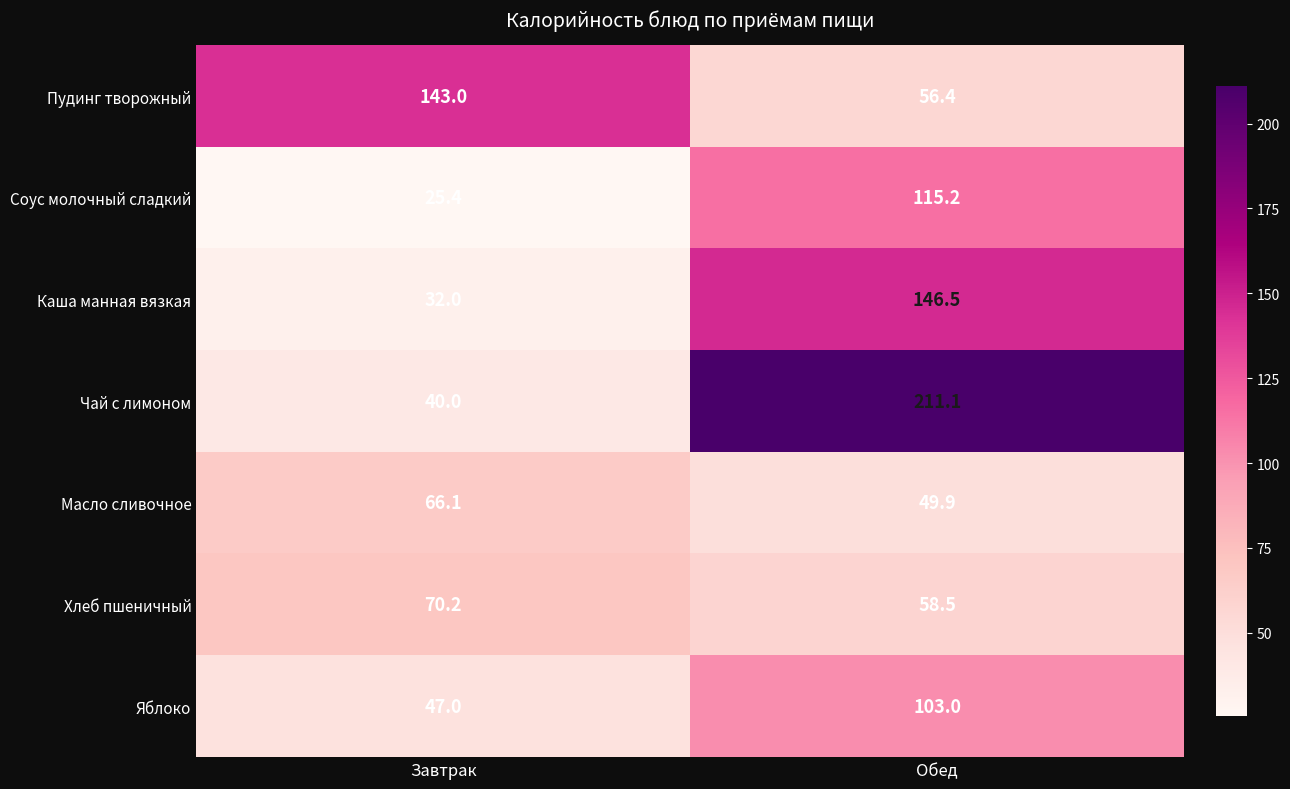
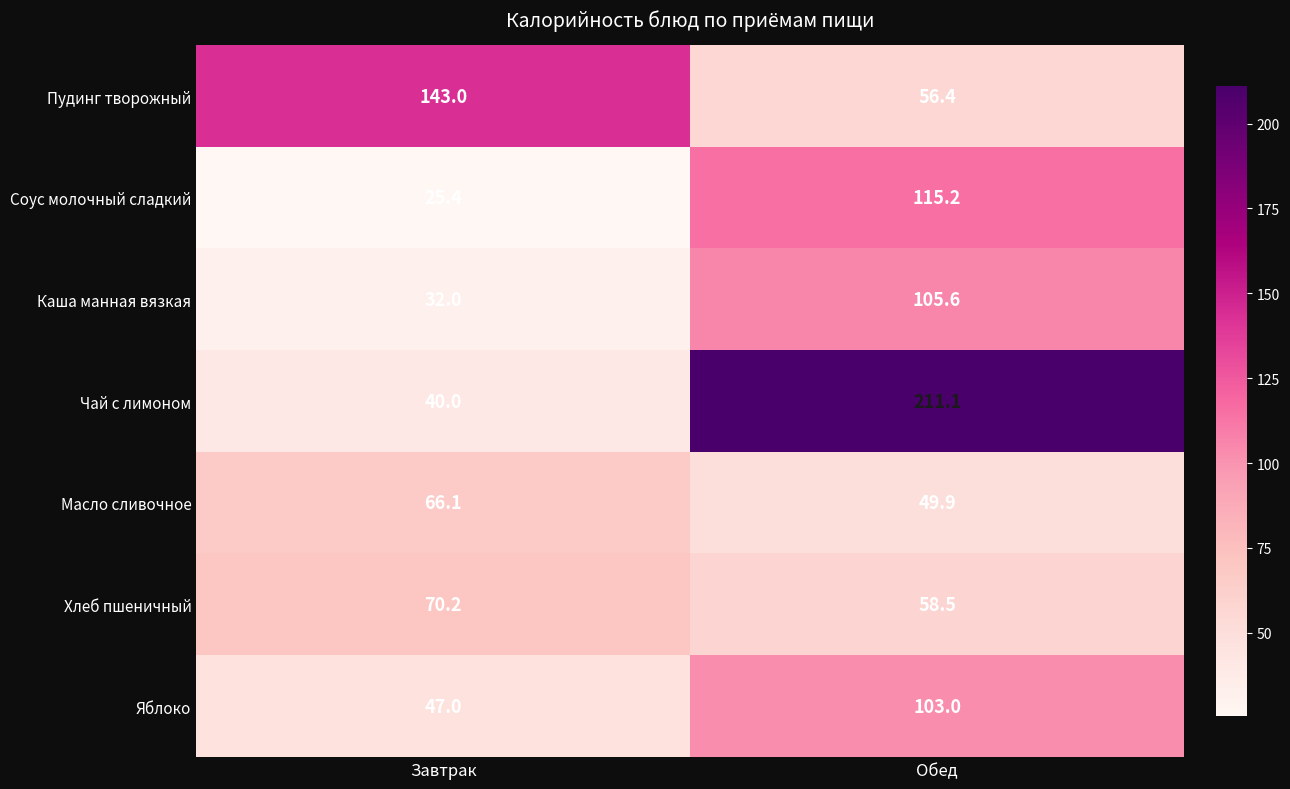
  {
    "Пудинг творожный": {
      "Завтрак": 143.0
    },
    "Соус молочный сладкий": {
      "Обед": 115.2
    },
    "Каша манная вязкая": {
-     "Обед": 146.5
+     "Обед": 105.6
    },
    "Чай с лимоном": {
      "Обед": 211.1
    },
    "Масло сливочное": {
      "Завтрак": 66.1
    },
    "Хлеб пшеничный": {
      "Завтрак": 70.2
    },
    "Яблоко": {
      "Обед": 103.0
    }
  }
